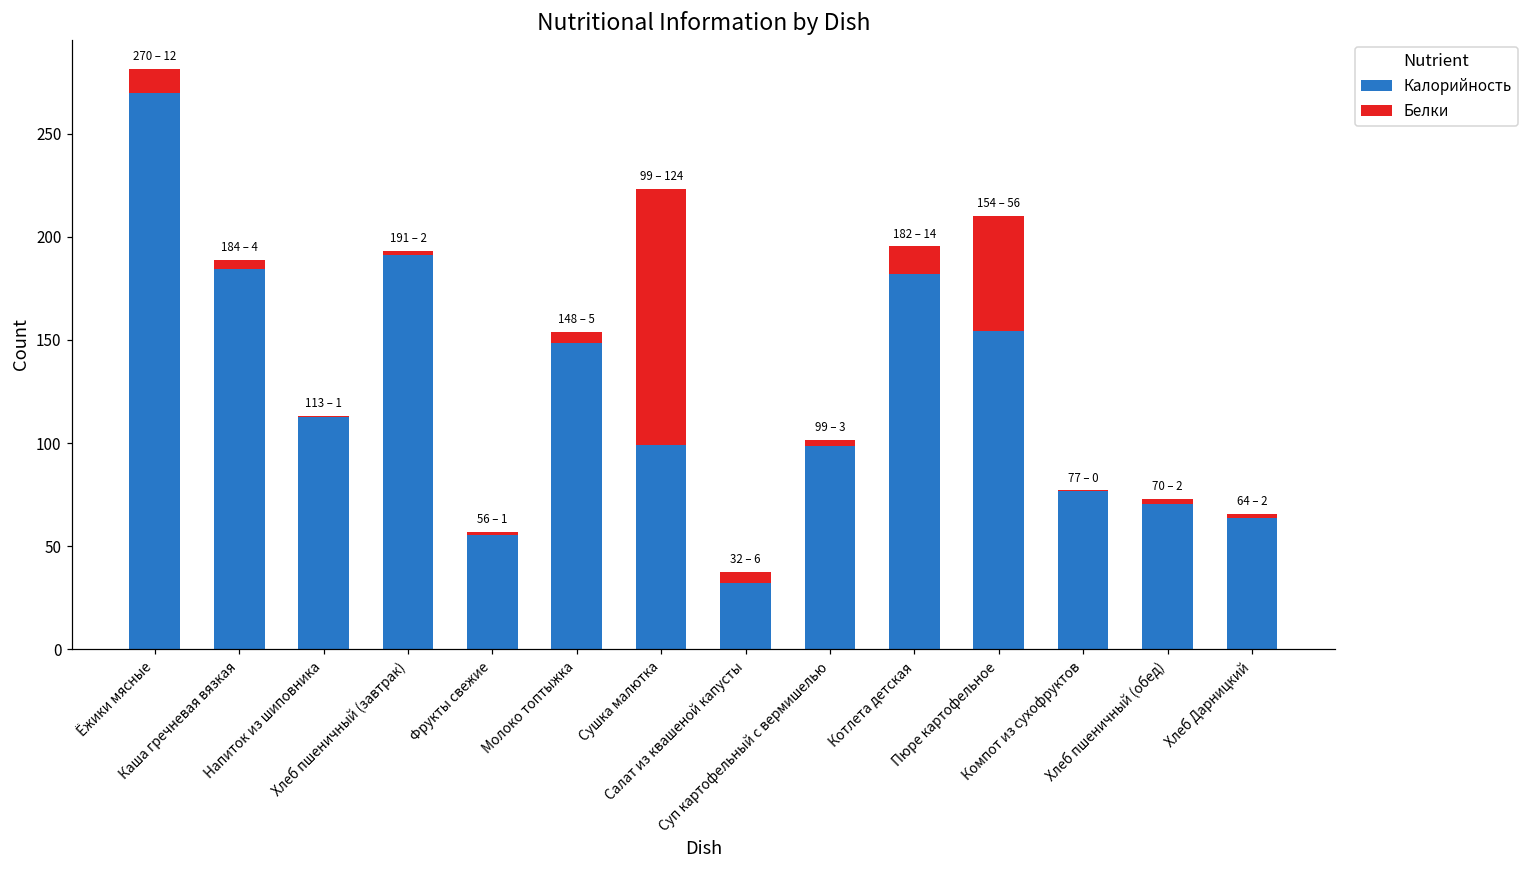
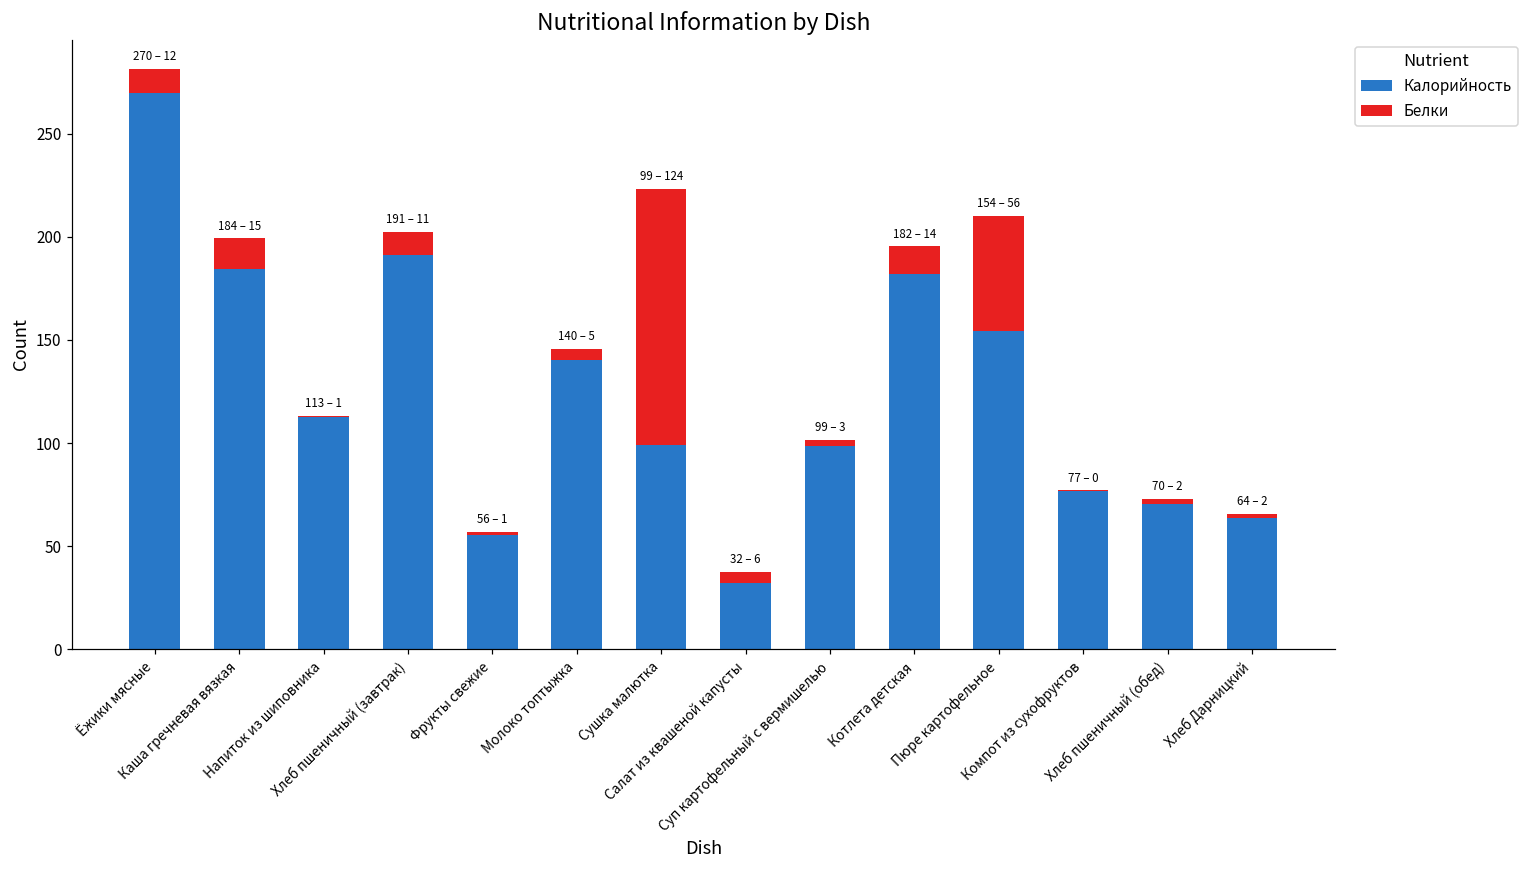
  {
    "Калорийность": {
      "Каша гречневая вязкая": 184,
      "Напиток из шиповника": 113,
      "Хлеб пшеничный (завтрак)": 191,
      "Фрукты свежие": 56,
-     "Молоко топтыжка": 148,
+     "Молоко топтыжка": 140,
      "Салат из квашеной капусты": 32,
      "Суп картофельный с вермишелью": 99,
      "Компот из сухофруктов": 77,
      "Хлеб пшеничный (обед)": 70,
      "Хлеб Дарницкий": 64
    },
    "Белки": {
      "Ёжики мясные": 12,
-     "Каша гречневая вязкая": 4,
+     "Каша гречневая вязкая": 15,
      "Напиток из шиповника": 1,
-     "Хлеб пшеничный (завтрак)": 2,
+     "Хлеб пшеничный (завтрак)": 11,
      "Фрукты свежие": 1,
      "Молоко топтыжка": 5,
      "Сушка малютка": 124,
      "Салат из квашеной капусты": 6,
      "Суп картофельный с вермишелью": 3,
      "Котлета детская": 14,
      "Пюре картофельное": 56,
      "Компот из сухофруктов": 0,
      "Хлеб пшеничный (обед)": 2,
      "Хлеб Дарницкий": 2
    }
  }
